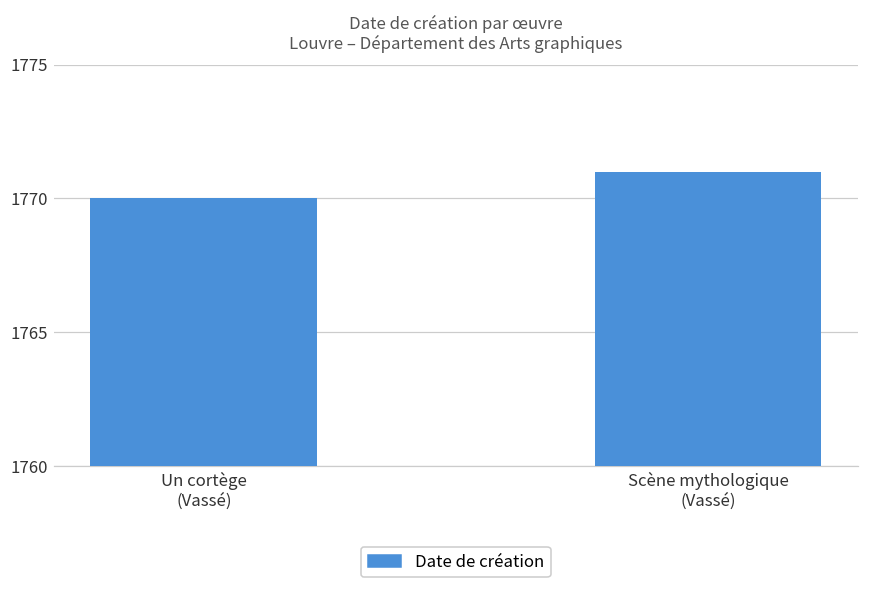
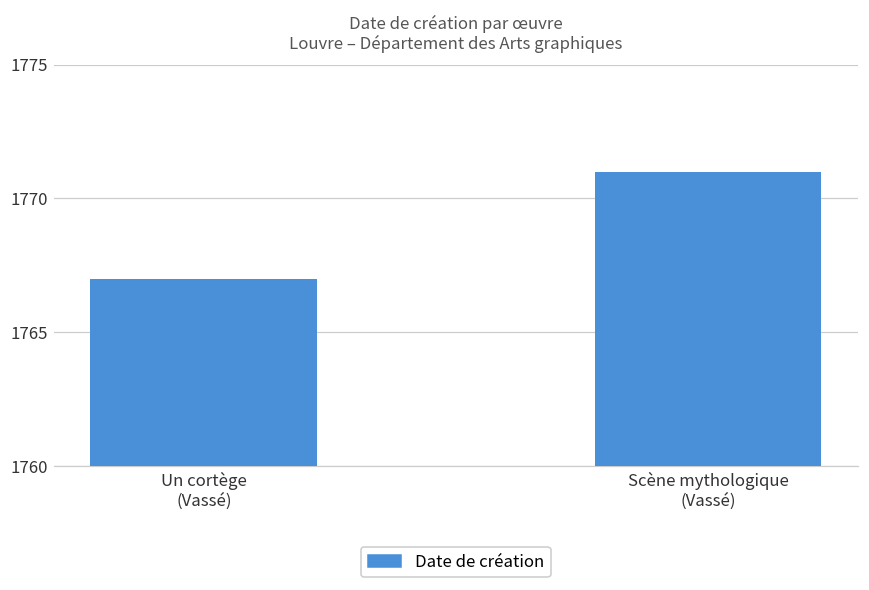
  {
-   "Un cortège (Vassé)": 1770,
+   "Un cortège (Vassé)": 1767,
    "Scène mythologique (Vassé)": 1771
  }
